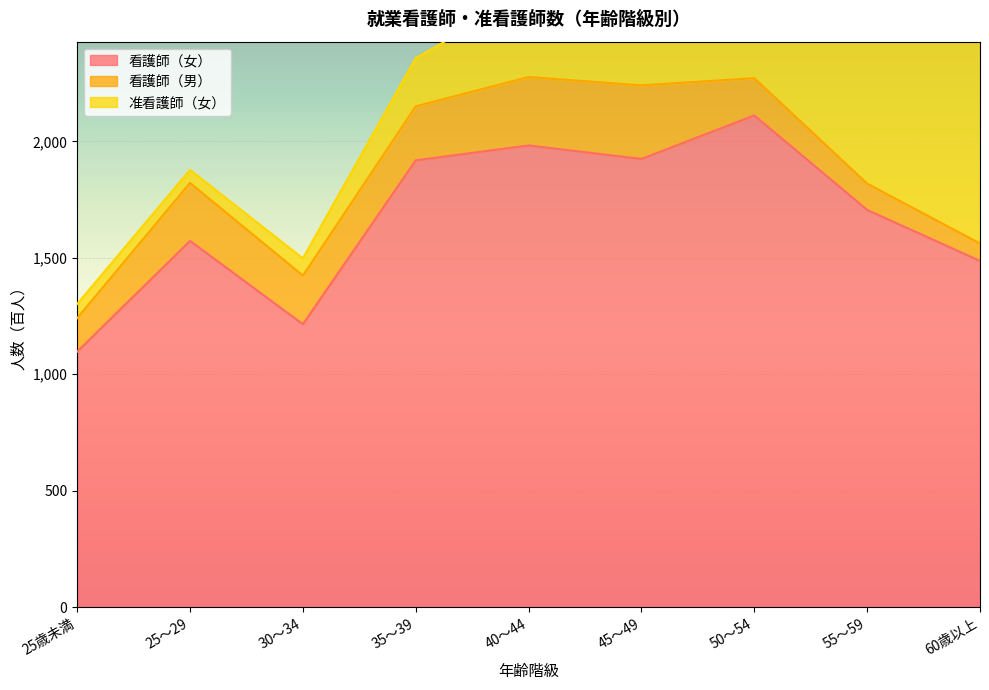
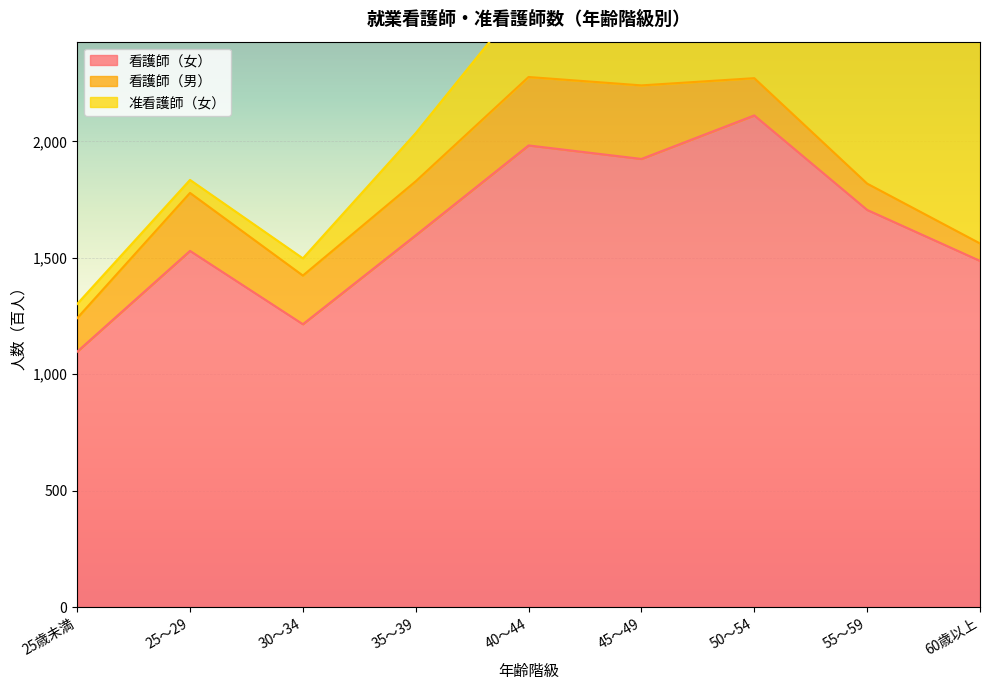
  {
    "看護師（女）": {
      "25歳未満": "1,100",
-     "25～29": "1,570",
+     "25～29": "1,530",
      "30～34": "1,220",
-     "35～39": "1,920",
+     "35～39": "1,600",
      "40～44": "1,980",
      "45～49": "1,930",
      "50～54": "2,110",
      "55～59": "1,710",
      "60歳以上": "1,490"
    }
  }
